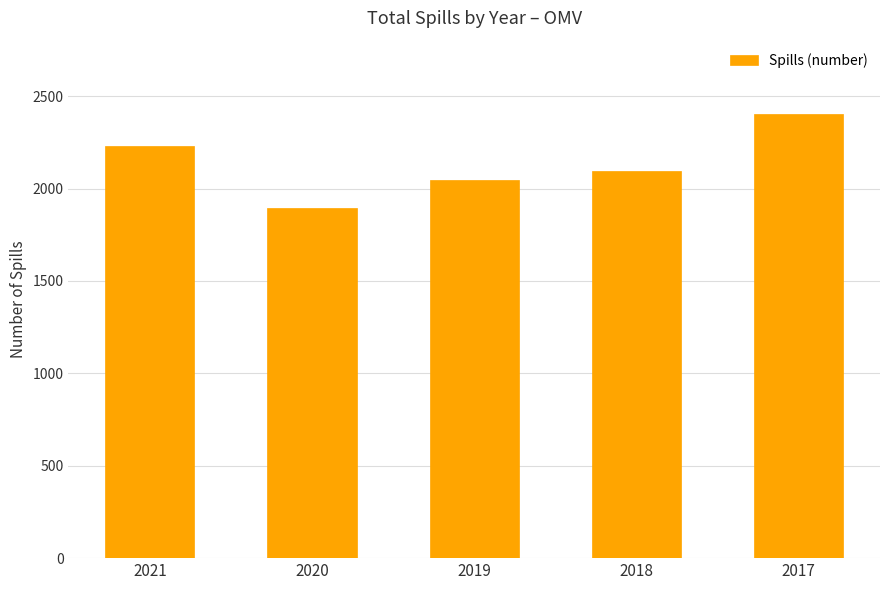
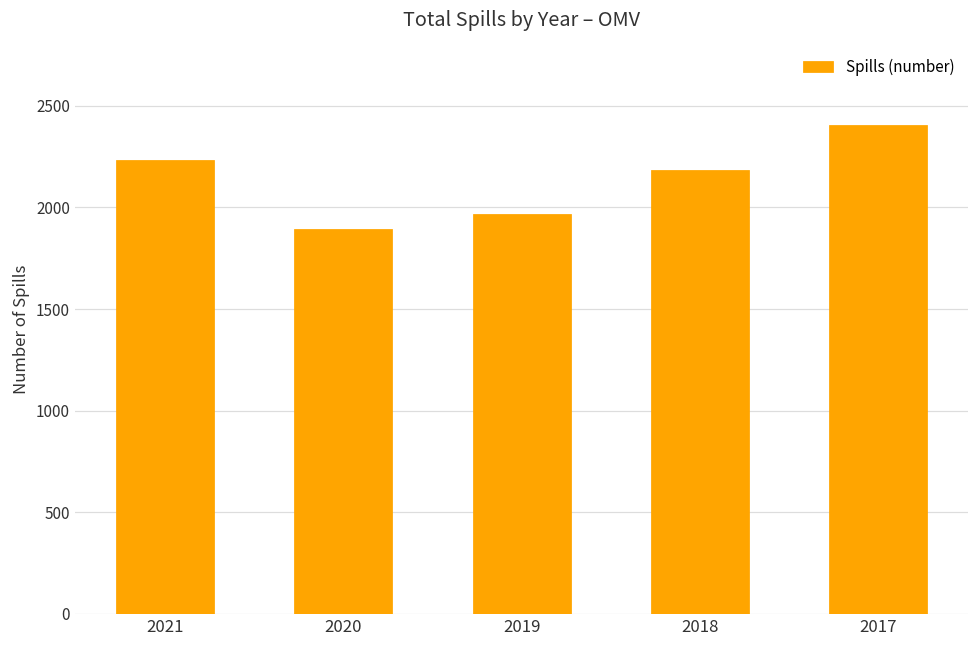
  {
    "2021": 2230,
    "2020": 1890,
-   "2019": 2050,
-   "2018": 2090,
+   "2019": 1970,
+   "2018": 2180,
    "2017": 2400
  }
